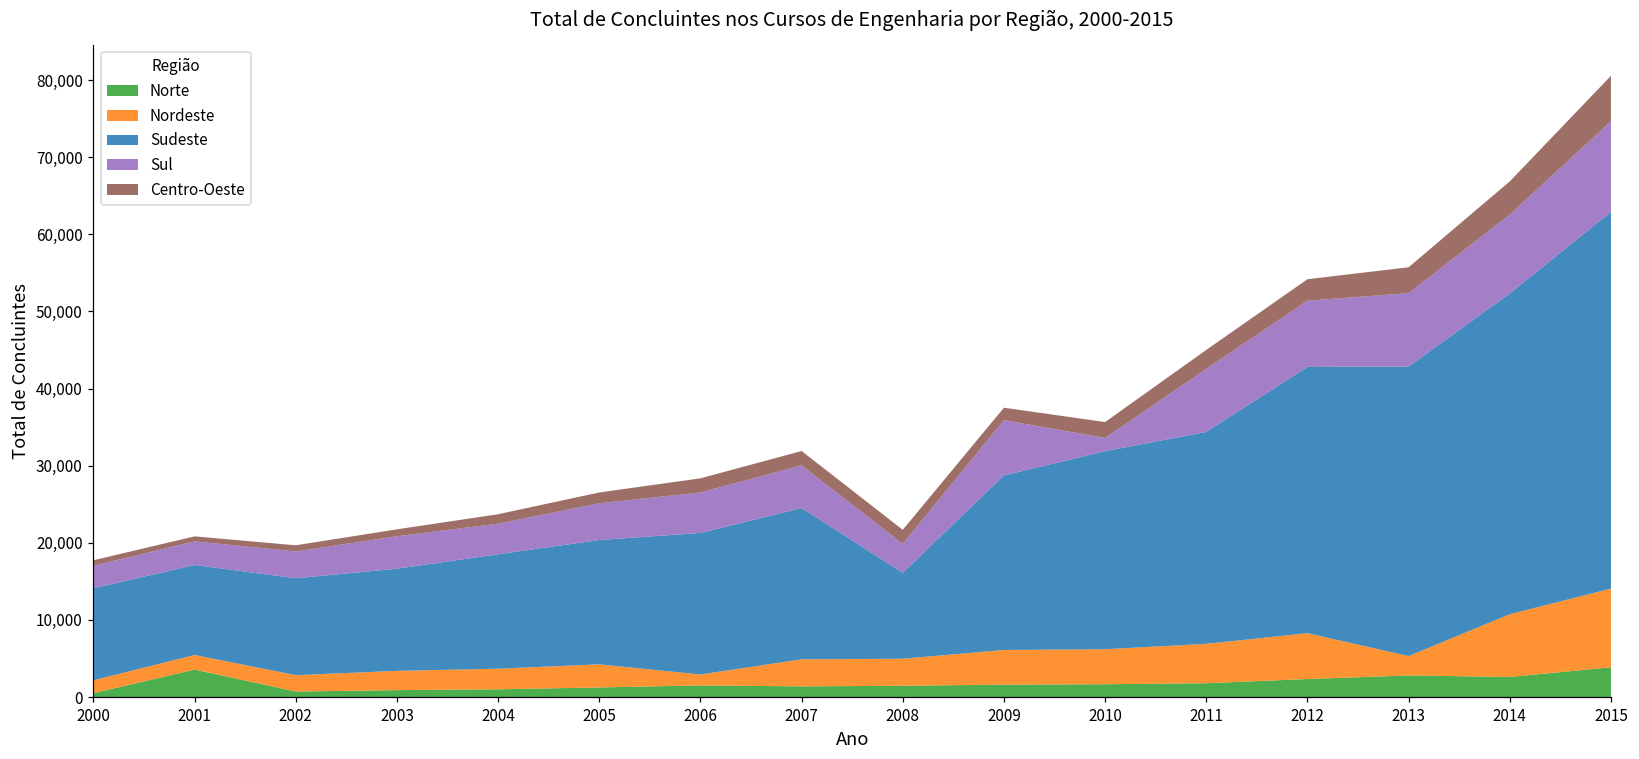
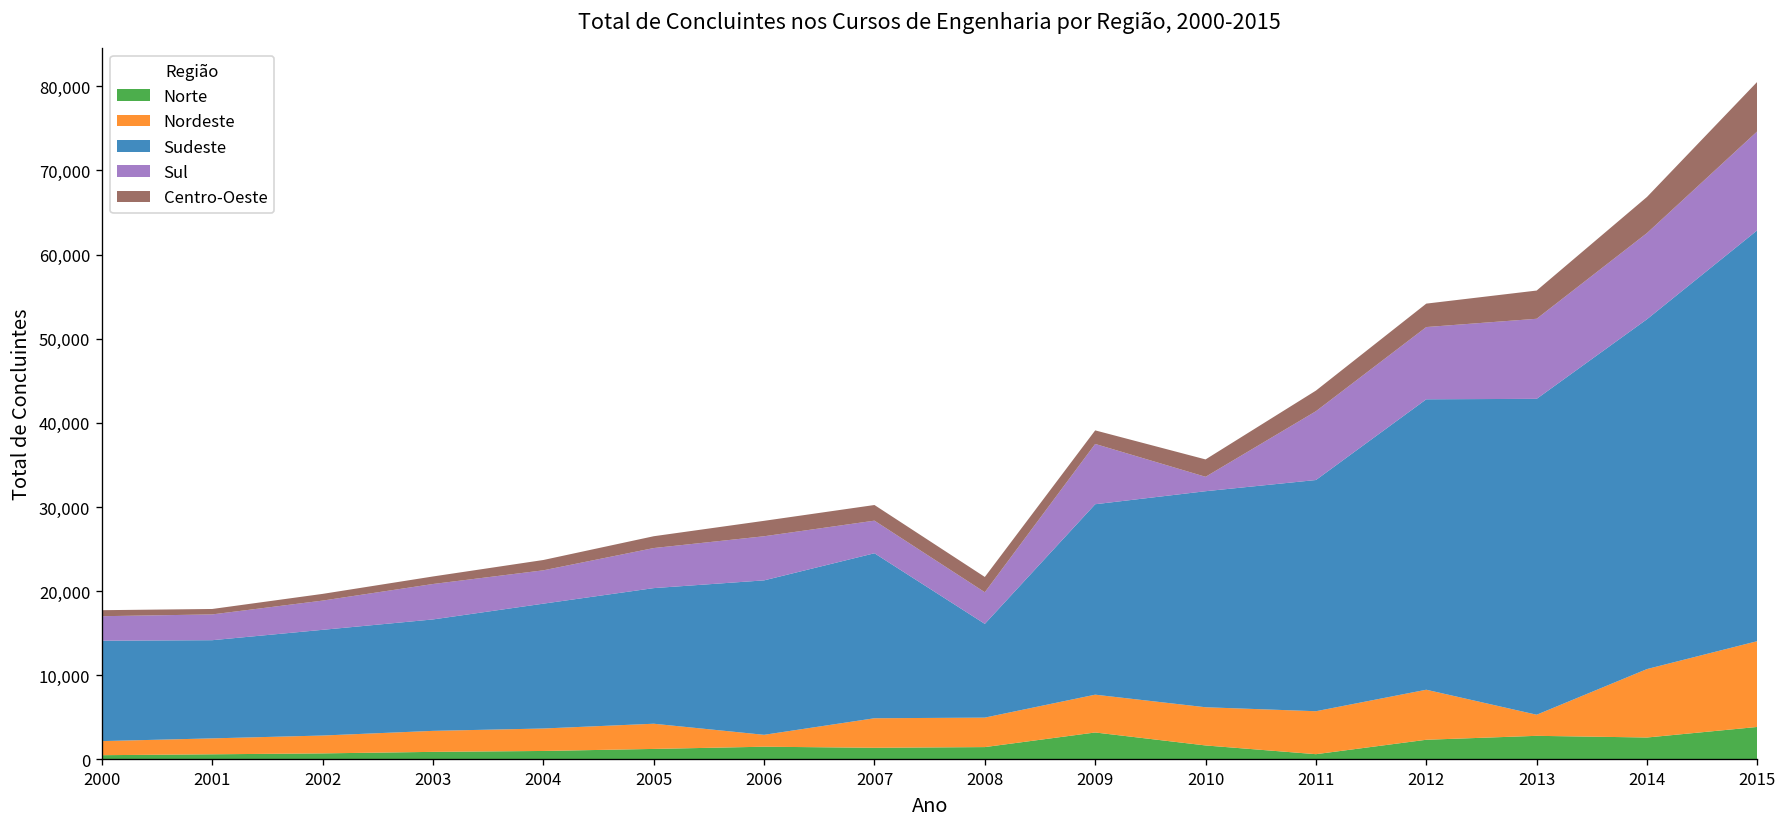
  {
    "Norte": {
      "2000": "1,000",
-     "2001": "4,000",
+     "2001": "1,000",
      "2002": "1,000",
      "2003": "1,000",
      "2004": "1,000",
      "2005": "1,000",
      "2006": "2,000",
      "2007": "1,000",
      "2008": "1,000",
-     "2009": "2,000",
+     "2009": "3,000",
      "2010": "2,000",
-     "2011": "2,000",
+     "2011": "1,000",
      "2012": "2,000",
      "2013": "3,000",
      "2014": "3,000",
      "2015": "4,000"
    },
    "Nordeste": {
      "2000": "2,000",
      "2001": "2,000",
      "2002": "2,000",
      "2003": "2,000",
      "2004": "3,000",
      "2005": "3,000",
      "2006": "1,000",
      "2007": "4,000",
      "2008": "4,000",
      "2009": "4,000",
      "2010": "5,000",
      "2011": "5,000",
      "2012": "6,000",
      "2013": "3,000",
      "2014": "8,000",
      "2015": "10,000"
    },
    "Sudeste": {
      "2000": "12,000",
      "2001": "12,000",
      "2002": "13,000",
      "2003": "13,000",
      "2004": "15,000",
      "2005": "16,000",
      "2006": "18,000",
      "2007": "20,000",
      "2008": "11,000",
      "2009": "23,000",
      "2010": "26,000",
      "2011": "27,000",
      "2012": "35,000",
      "2013": "38,000",
      "2014": "42,000",
      "2015": "49,000"
    },
    "Sul": {
      "2000": "3,000",
      "2001": "3,000",
      "2002": "3,000",
      "2003": "4,000",
      "2004": "4,000",
      "2005": "5,000",
      "2006": "5,000",
-     "2007": "6,000",
+     "2007": "4,000",
      "2008": "4,000",
      "2009": "7,000",
      "2010": "2,000",
      "2011": "8,000",
      "2012": "9,000",
      "2013": "10,000",
      "2014": "10,000",
      "2015": "12,000"
    },
    "Centro-Oeste": {
      "2000": "1,000",
      "2001": "1,000",
      "2002": "1,000",
      "2003": "1,000",
      "2004": "1,000",
      "2005": "1,000",
      "2006": "2,000",
      "2007": "2,000",
      "2008": "2,000",
      "2009": "2,000",
      "2010": "2,000",
      "2011": "2,000",
      "2012": "3,000",
      "2013": "3,000",
      "2014": "4,000",
      "2015": "6,000"
    }
  }
